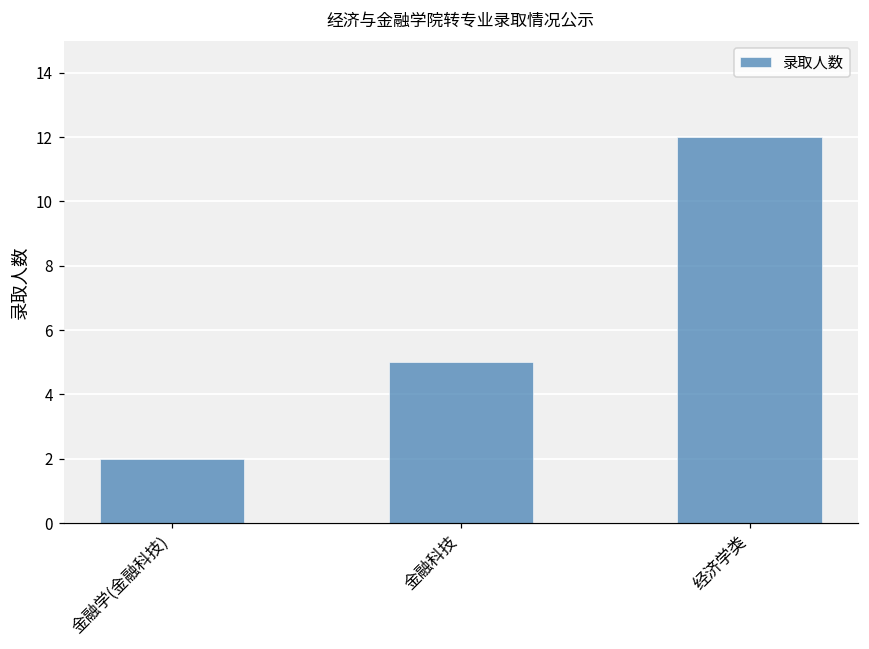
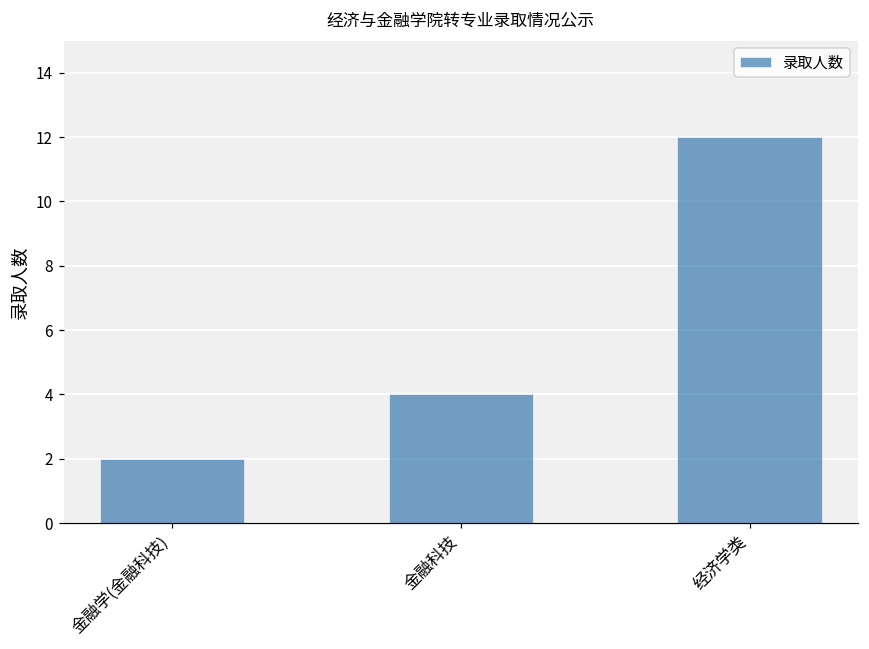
  {
    "金融学(金融科技)": 2,
-   "金融科技": 5,
+   "金融科技": 4,
    "经济学类": 12
  }
